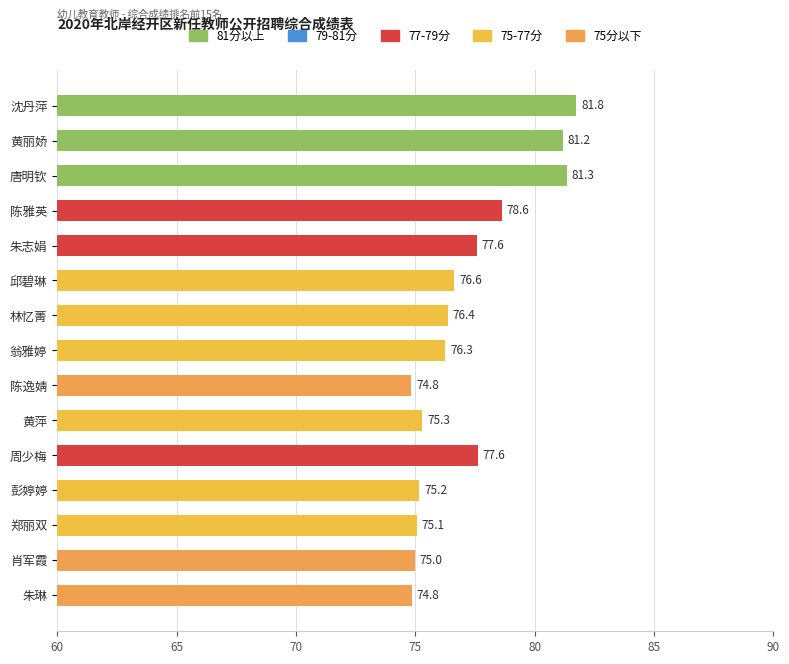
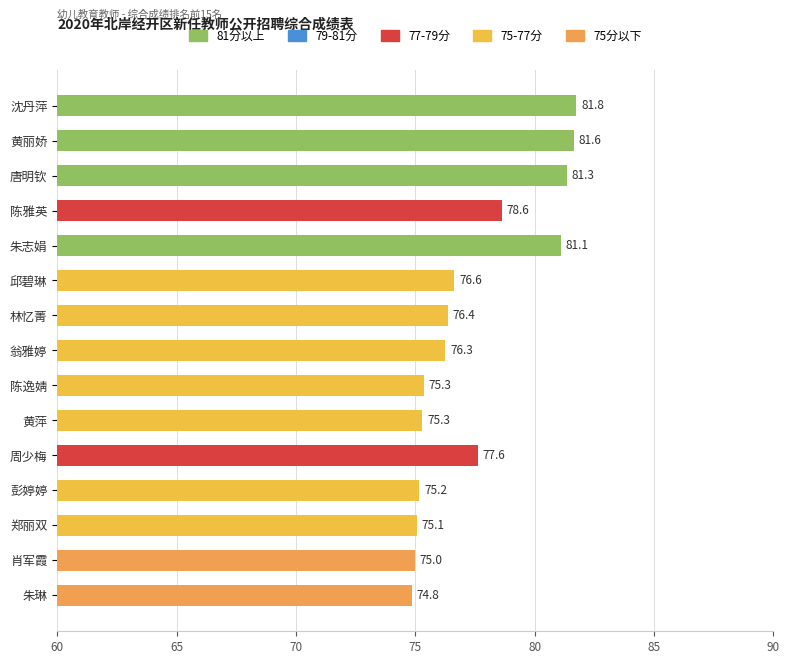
  {
    "沈丹萍": 81.8,
-   "黄丽娇": 81.2,
+   "黄丽娇": 81.6,
    "唐明钦": 81.3,
    "陈雅英": 78.6,
-   "朱志娟": 77.6,
+   "朱志娟": 81.1,
    "邱碧琳": 76.6,
    "林忆菁": 76.4,
    "翁雅婷": 76.3,
-   "陈逸婧": 74.8,
+   "陈逸婧": 75.3,
    "黄萍": 75.3,
    "周少梅": 77.6,
    "彭婷婷": 75.2,
    "郑丽双": 75.1,
    "肖军霞": 75.0,
    "朱琳": 74.8
  }
